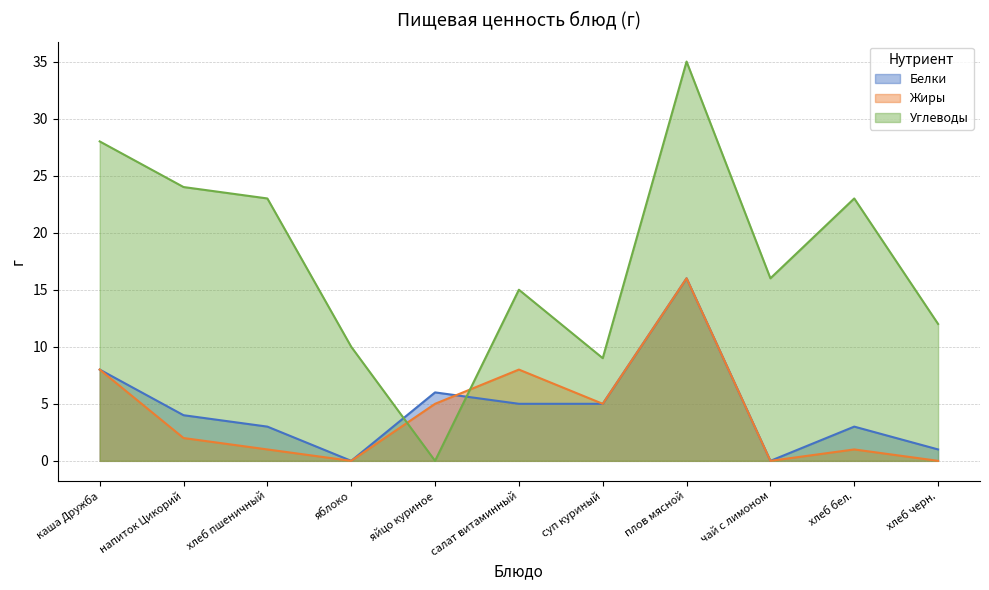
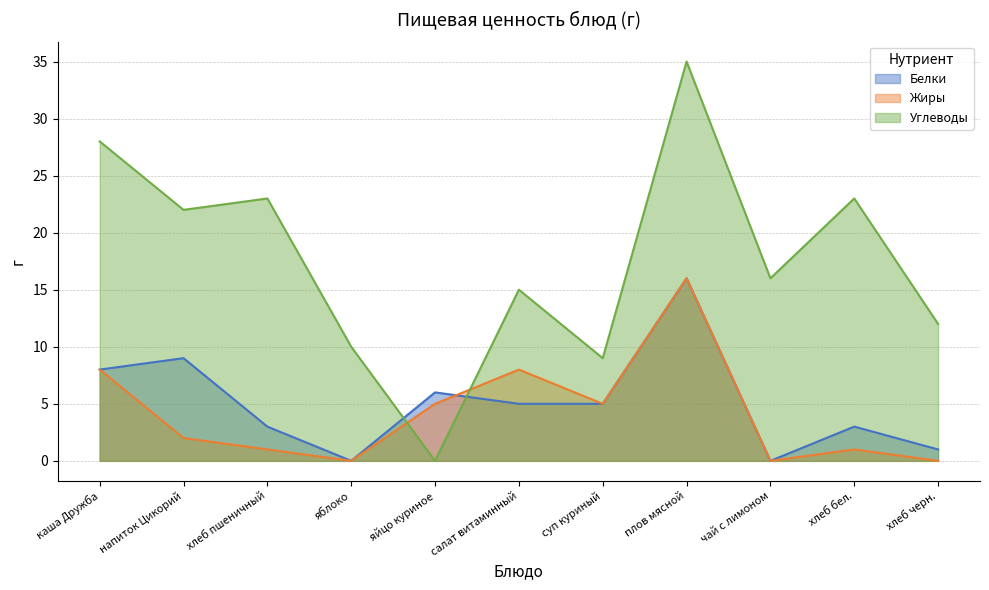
  {
    "Белки": {
-     "напиток Цикорий": 4,
+     "напиток Цикорий": 9,
      "хлеб пшеничный": 3,
      "яйцо куриное": 6,
      "салат витаминный": 5,
      "хлеб бел.": 3,
      "хлеб черн.": 1
    },
    "Жиры": {
      "напиток Цикорий": 2,
      "хлеб пшеничный": 1,
      "яйцо куриное": 5,
      "салат витаминный": 8,
      "хлеб бел.": 1,
      "хлеб черн.": 0
    },
    "Углеводы": {
      "каша Дружба": 28,
-     "напиток Цикорий": 24,
+     "напиток Цикорий": 22,
      "хлеб пшеничный": 23,
      "яблоко": 10,
      "яйцо куриное": 0,
      "салат витаминный": 15,
      "суп куриный": 9,
      "плов мясной": 35,
      "чай с лимоном": 16,
      "хлеб бел.": 23,
      "хлеб черн.": 12
    }
  }
